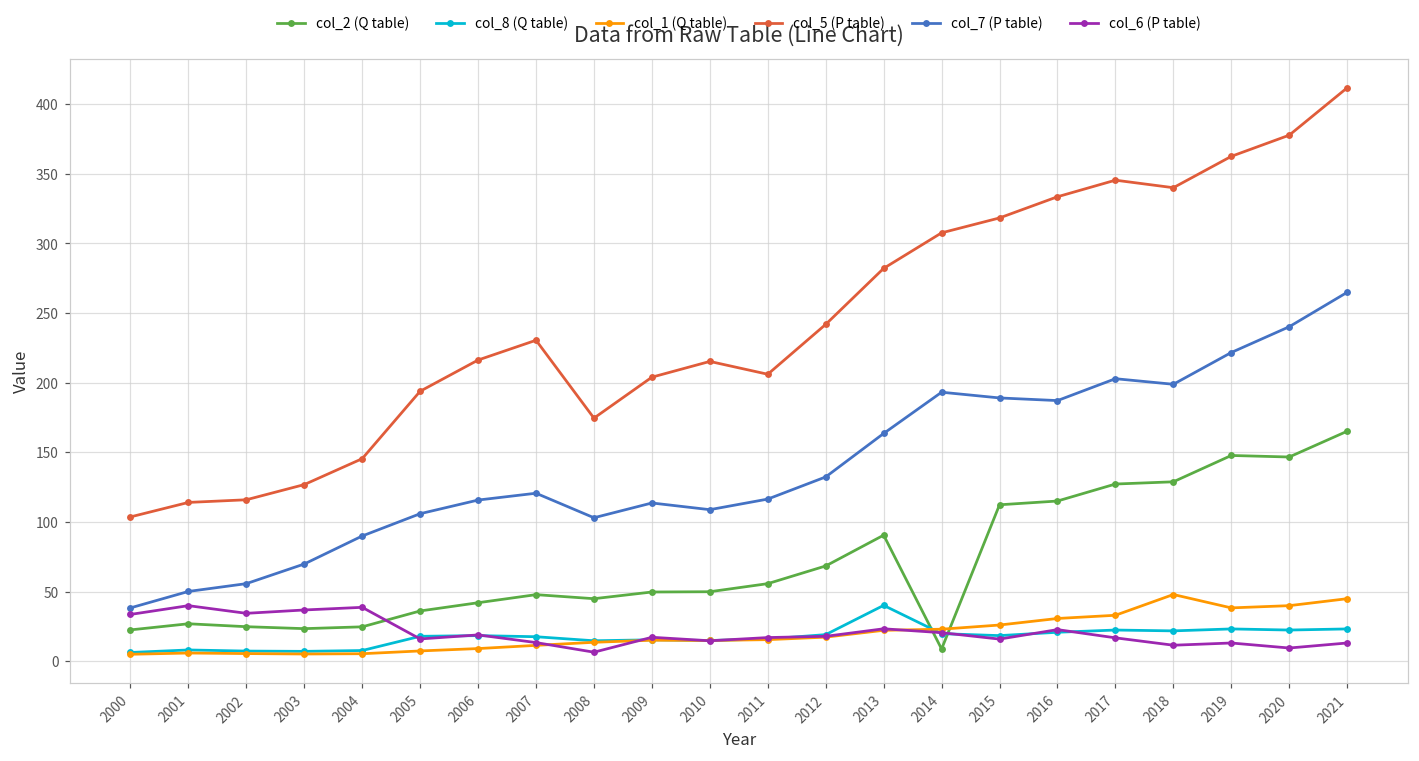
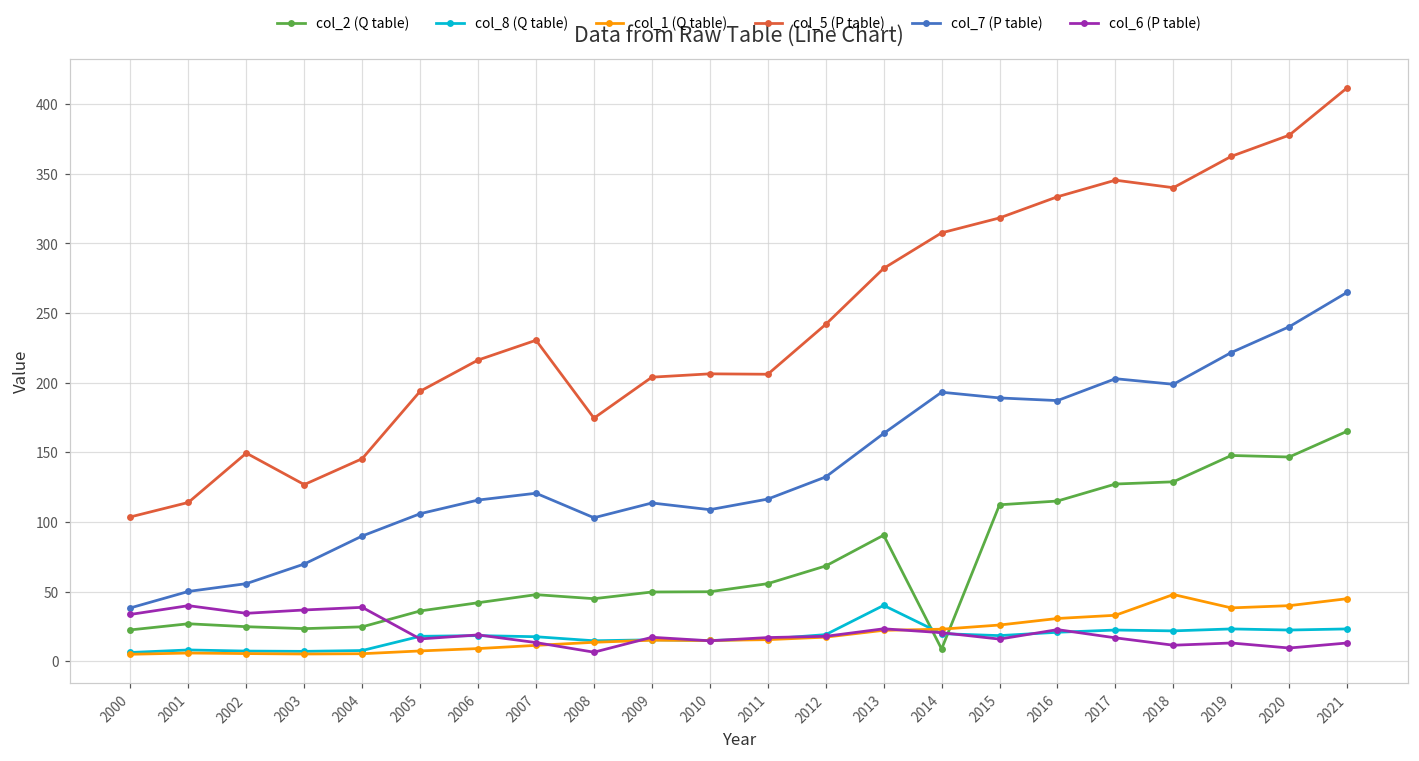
  {
    "col_2 (Q table)": {
      "2000": 23,
      "2001": 27,
      "2002": 25,
      "2003": 23,
      "2004": 25,
      "2005": 36,
      "2006": 42,
      "2007": 48,
      "2008": 45,
      "2009": 50,
      "2010": 50,
      "2011": 56,
      "2012": 68,
      "2013": 91,
      "2014": 9,
      "2015": 112,
      "2016": 115,
      "2017": 127,
      "2018": 129,
      "2019": 148,
      "2020": 147,
      "2021": 165
    },
    "col_8 (Q table)": {
      "2001": 8,
      "2004": 8,
      "2007": 18,
      "2013": 40,
      "2015": 18,
      "2017": 22,
      "2018": 22,
      "2019": 23,
      "2020": 22,
      "2021": 23
    },
    "col_1 (Q table)": {
      "2001": 6,
      "2004": 5,
      "2005": 7,
      "2006": 9,
      "2014": 23,
      "2015": 26,
      "2016": 31,
      "2017": 33,
      "2018": 48,
      "2019": 38,
      "2020": 40,
      "2021": 45
    },
    "col_5 (P table)": {
      "2000": 104,
      "2001": 114,
-     "2002": 116,
+     "2002": 149,
      "2003": 127,
      "2004": 145,
      "2005": 194,
      "2006": 216,
      "2007": 230,
      "2008": 175,
      "2009": 204,
-     "2010": 215,
+     "2010": 206,
      "2011": 206,
      "2012": 242,
      "2013": 282,
      "2014": 308,
      "2015": 318,
      "2016": 333,
      "2017": 345,
      "2018": 340,
      "2019": 362,
      "2020": 378,
      "2021": 412
    },
    "col_7 (P table)": {
      "2000": 38,
      "2001": 50,
      "2002": 56,
      "2003": 70,
      "2004": 90,
      "2005": 106,
      "2006": 116,
      "2007": 121,
      "2008": 103,
      "2009": 114,
      "2010": 109,
      "2011": 116,
      "2012": 132,
      "2013": 164,
      "2014": 193,
      "2015": 189,
      "2016": 187,
      "2017": 203,
      "2018": 199,
      "2019": 222,
      "2020": 240,
      "2021": 265
    },
    "col_6 (P table)": {
      "2000": 34,
      "2001": 40,
      "2002": 34,
      "2003": 37,
      "2004": 39,
      "2008": 7,
      "2015": 16,
      "2017": 17,
      "2018": 12,
      "2019": 13,
      "2020": 10,
      "2021": 13
    }
  }
